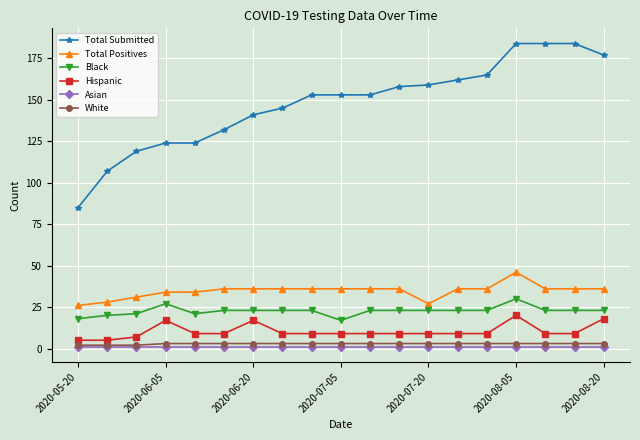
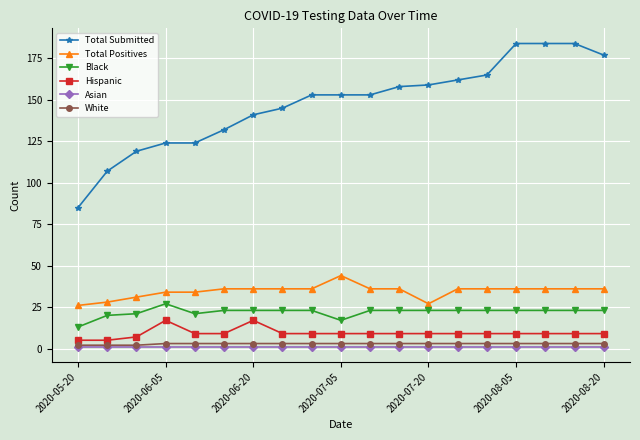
  {
    "Total Submitted": {
      "2020-05-20": 85,
      "2020-06-05": 124,
      "2020-06-20": 141,
      "2020-07-05": 153,
      "2020-07-20": 159,
      "2020-08-05": 184,
      "2020-08-20": 177
    },
    "Total Positives": {
      "2020-05-20": 26,
      "2020-06-05": 34,
      "2020-06-20": 36,
-     "2020-07-05": 36,
+     "2020-07-05": 44,
      "2020-07-20": 27,
-     "2020-08-05": 46,
+     "2020-08-05": 36,
      "2020-08-20": 36
    },
    "Black": {
-     "2020-05-20": 18,
+     "2020-05-20": 13,
      "2020-06-05": 27,
      "2020-06-20": 23,
      "2020-07-05": 17,
      "2020-07-20": 23,
-     "2020-08-05": 30,
+     "2020-08-05": 23,
      "2020-08-20": 23
    },
    "Hispanic": {
      "2020-05-20": 5,
      "2020-06-05": 17,
      "2020-06-20": 17,
      "2020-07-05": 9,
      "2020-07-20": 9,
-     "2020-08-05": 20,
-     "2020-08-20": 18
+     "2020-08-05": 9,
+     "2020-08-20": 9
    },
    "Asian": {
      "2020-06-05": 1,
      "2020-06-20": 1,
      "2020-07-05": 1,
      "2020-07-20": 1,
      "2020-08-05": 1,
      "2020-08-20": 1
    },
    "White": {
      "2020-06-05": 3,
      "2020-06-20": 3,
      "2020-07-05": 3,
      "2020-07-20": 3,
      "2020-08-05": 3,
      "2020-08-20": 3
    }
  }
